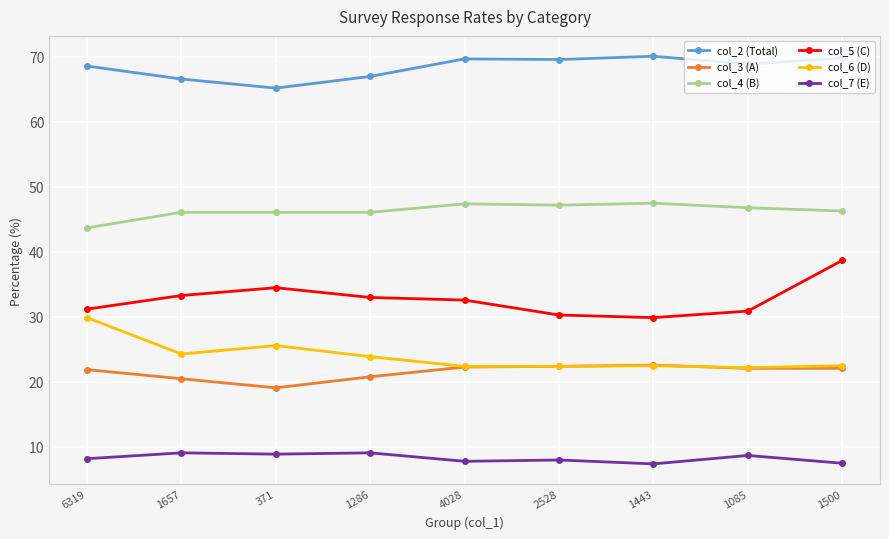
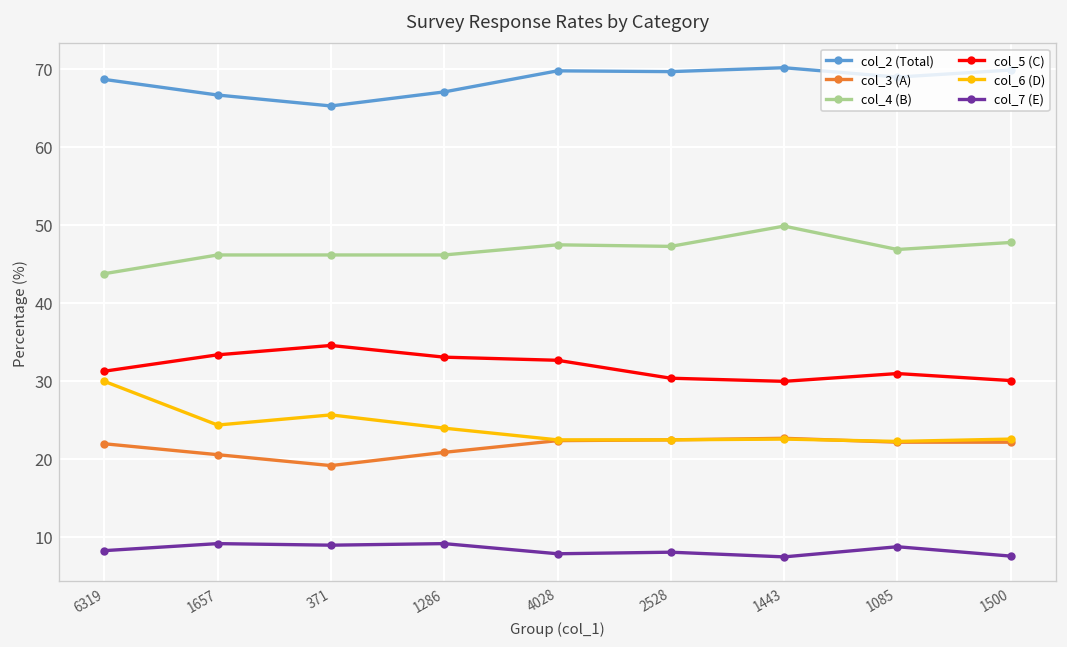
  {
    "col_2 (Total)": {
      "6319": 69,
      "1657": 67,
      "371": 65,
      "1286": 67,
      "4028": 70,
      "2528": 70,
      "1443": 70
    },
    "col_3 (A)": {
      "6319": 22,
      "1657": 21,
      "371": 19,
      "1286": 21,
      "1500": 22
    },
    "col_4 (B)": {
      "6319": 44,
      "1657": 46,
      "371": 46,
      "1286": 46,
      "4028": 47,
      "2528": 47,
-     "1443": 48,
+     "1443": 50,
      "1085": 47,
-     "1500": 46
+     "1500": 48
    },
    "col_5 (C)": {
      "6319": 31,
      "1657": 33,
      "371": 35,
      "1286": 33,
      "4028": 33,
      "2528": 30,
      "1443": 30,
      "1085": 31,
-     "1500": 39
+     "1500": 30
    },
    "col_6 (D)": {
      "6319": 30,
      "1657": 24,
      "371": 26,
      "1286": 24,
      "1500": 23
    },
    "col_7 (E)": {
      "6319": 8,
      "1657": 9,
      "371": 9,
      "1286": 9,
      "4028": 8,
      "2528": 8,
      "1443": 7,
      "1085": 9,
      "1500": 8
    }
  }
